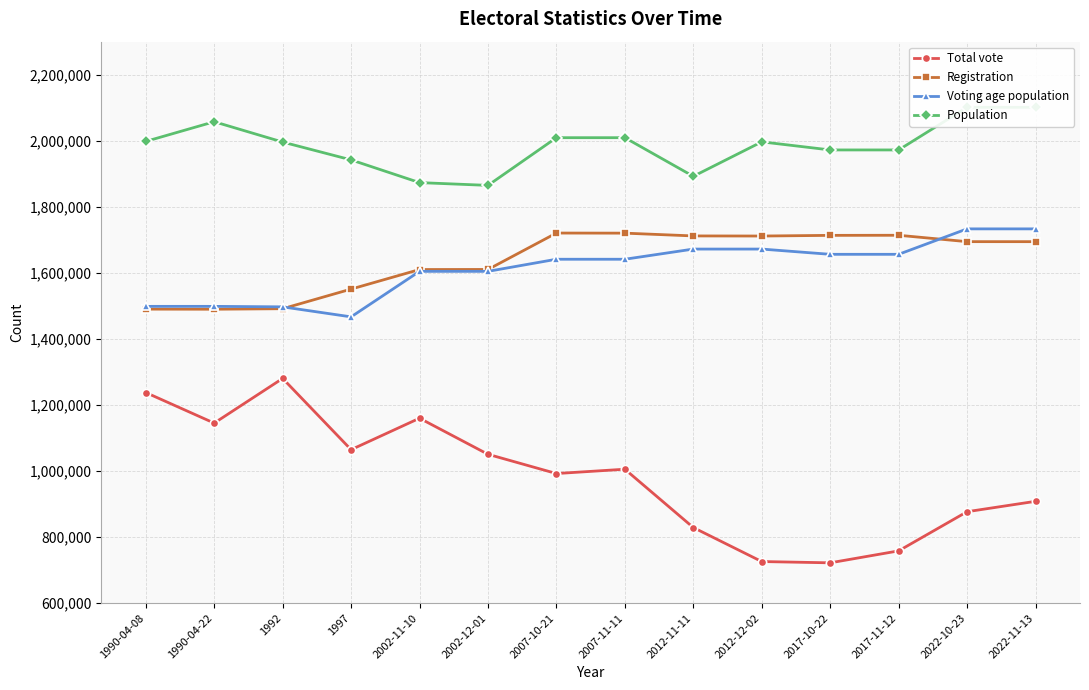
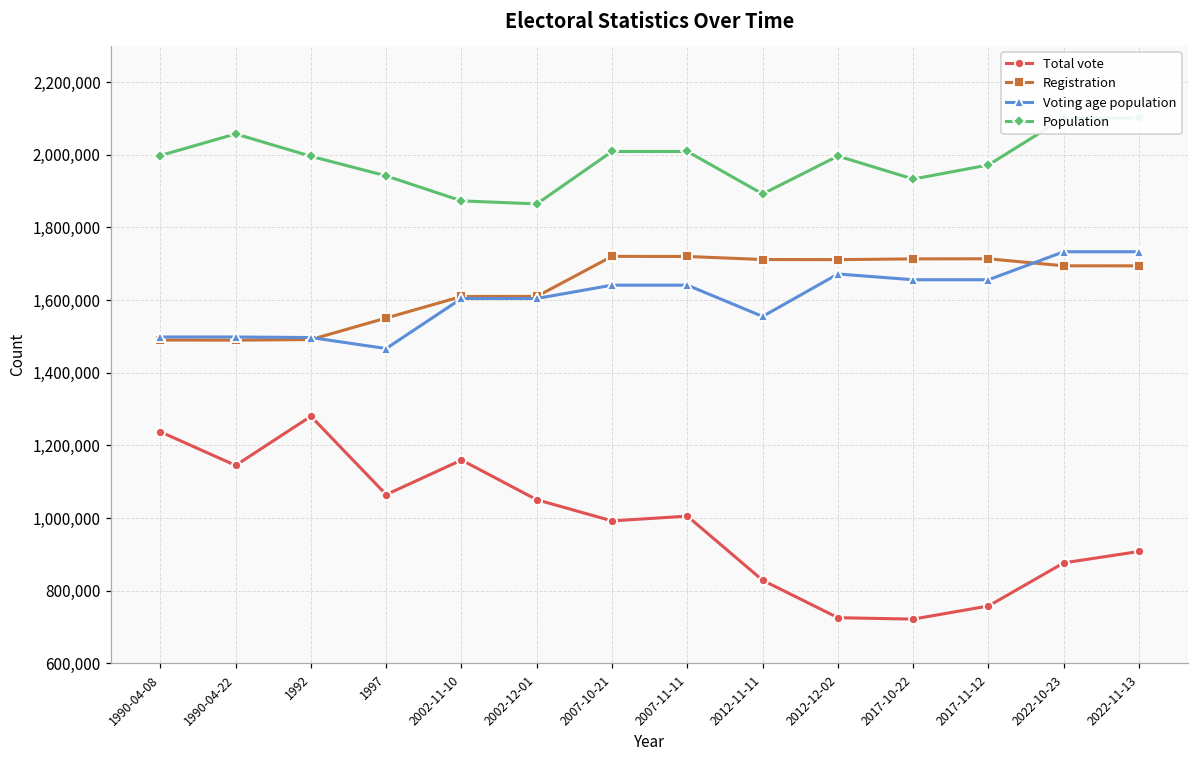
  {
    "Voting age population": {
      "1990-04-08": "1,500,000",
      "1990-04-22": "1,500,000",
      "1997": "1,470,000",
      "2007-10-21": "1,640,000",
      "2007-11-11": "1,640,000",
-     "2012-11-11": "1,670,000",
+     "2012-11-11": "1,560,000",
      "2012-12-02": "1,670,000",
      "2017-10-22": "1,660,000",
      "2017-11-12": "1,660,000",
      "2022-10-23": "1,730,000",
      "2022-11-13": "1,730,000"
    },
    "Population": {
      "1990-04-08": "2,000,000",
      "1990-04-22": "2,060,000",
      "1992": "2,000,000",
      "1997": "1,940,000",
      "2002-11-10": "1,870,000",
      "2002-12-01": "1,860,000",
      "2007-10-21": "2,010,000",
      "2007-11-11": "2,010,000",
      "2012-11-11": "1,890,000",
      "2012-12-02": "2,000,000",
-     "2017-10-22": "1,970,000",
+     "2017-10-22": "1,930,000",
      "2017-11-12": "1,970,000"
    }
  }
